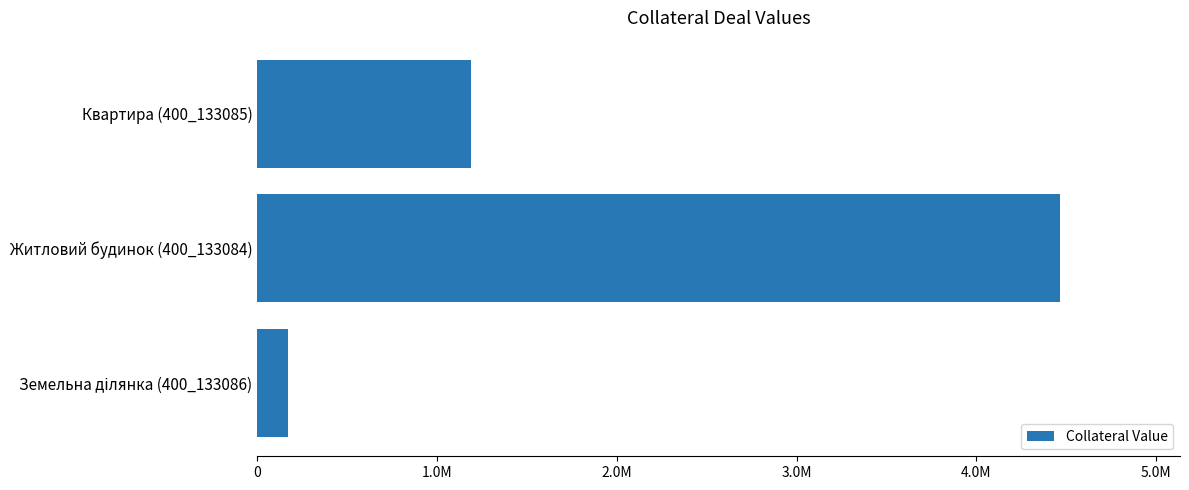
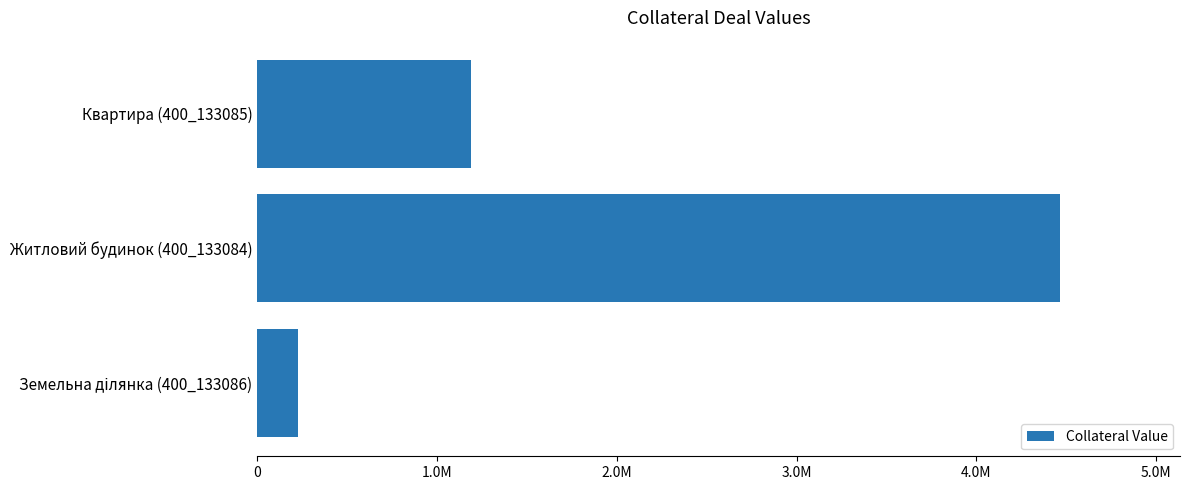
  {
    "Квартира (400_133085)": 1190000,
    "Житловий будинок (400_133084)": 4460000,
-   "Земельна ділянка (400_133086)": 170000
+   "Земельна ділянка (400_133086)": 220000
  }
